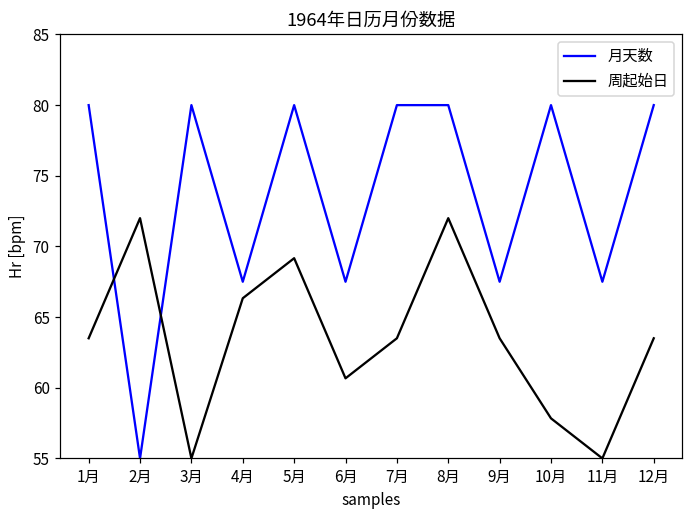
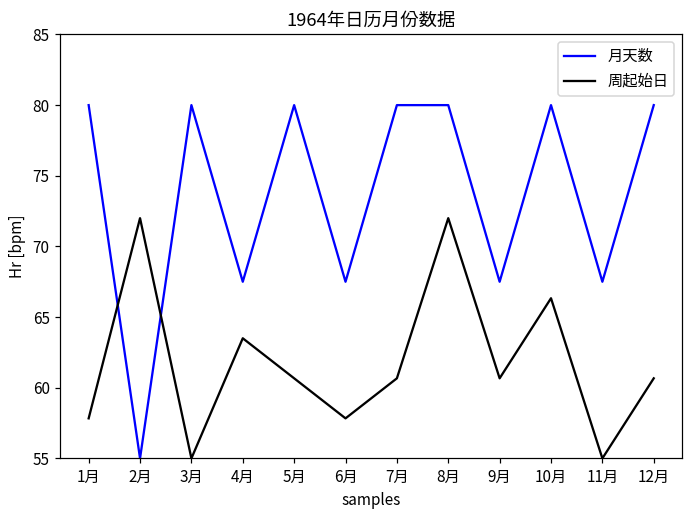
  {
    "月天数": {
      "1月": 80.0,
      "2月": 55.0,
      "3月": 80.0,
      "4月": 67.5,
      "5月": 80.0,
      "6月": 67.5,
      "7月": 80.0,
      "8月": 80.0,
      "9月": 67.5,
      "10月": 80.0,
      "11月": 67.5,
      "12月": 80.0
    },
    "周起始日": {
-     "1月": 63.5,
+     "1月": 57.8,
      "2月": 72.0,
      "3月": 55.0,
-     "4月": 66.3,
-     "5月": 69.2,
-     "6月": 60.7,
-     "7月": 63.5,
+     "4月": 63.5,
+     "5月": 60.7,
+     "6月": 57.8,
+     "7月": 60.7,
      "8月": 72.0,
-     "9月": 63.5,
-     "10月": 57.8,
+     "9月": 60.7,
+     "10月": 66.3,
      "11月": 55.0,
-     "12月": 63.5
+     "12月": 60.7
    }
  }
